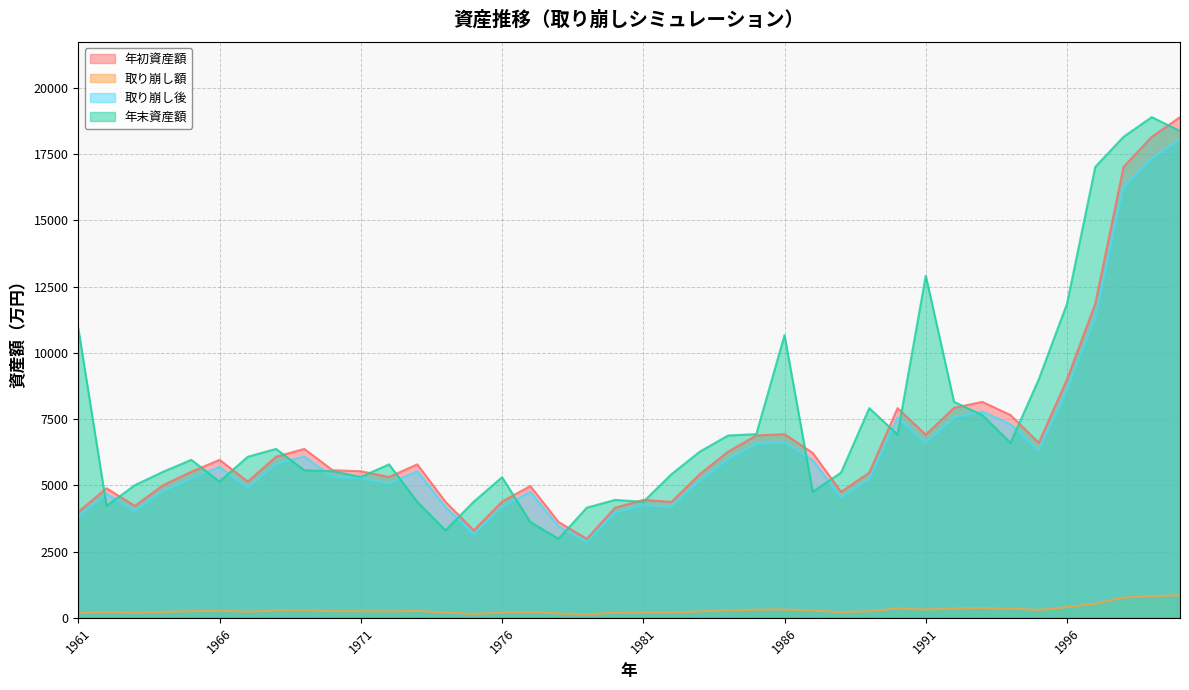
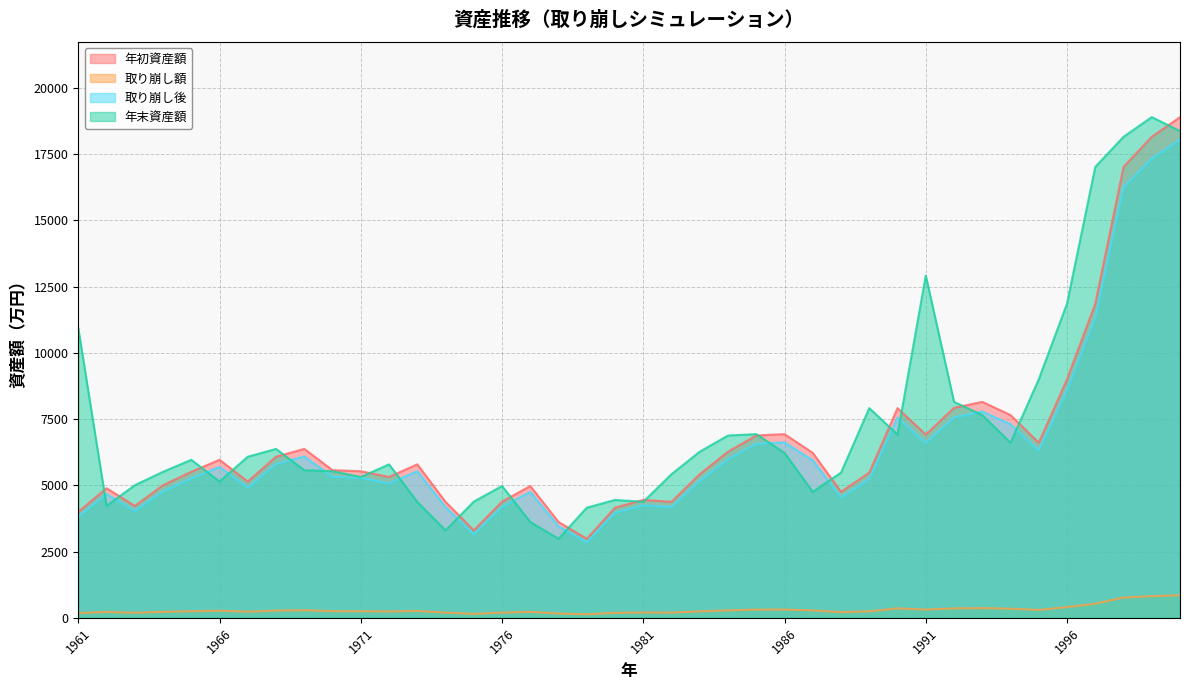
  {
    "取り崩し後": {
      "1961": 3800,
      "1966": 5700,
      "1976": 4200,
      "1981": 4300,
      "1986": 6600,
      "1991": 6600,
      "1996": 8600
    },
    "年末資産額": {
      "1961": 10900,
      "1966": 5100,
-     "1976": 5300,
-     "1986": 10700,
+     "1976": 5000,
+     "1986": 6200,
      "1991": 12900,
      "1996": 11900
    }
  }
